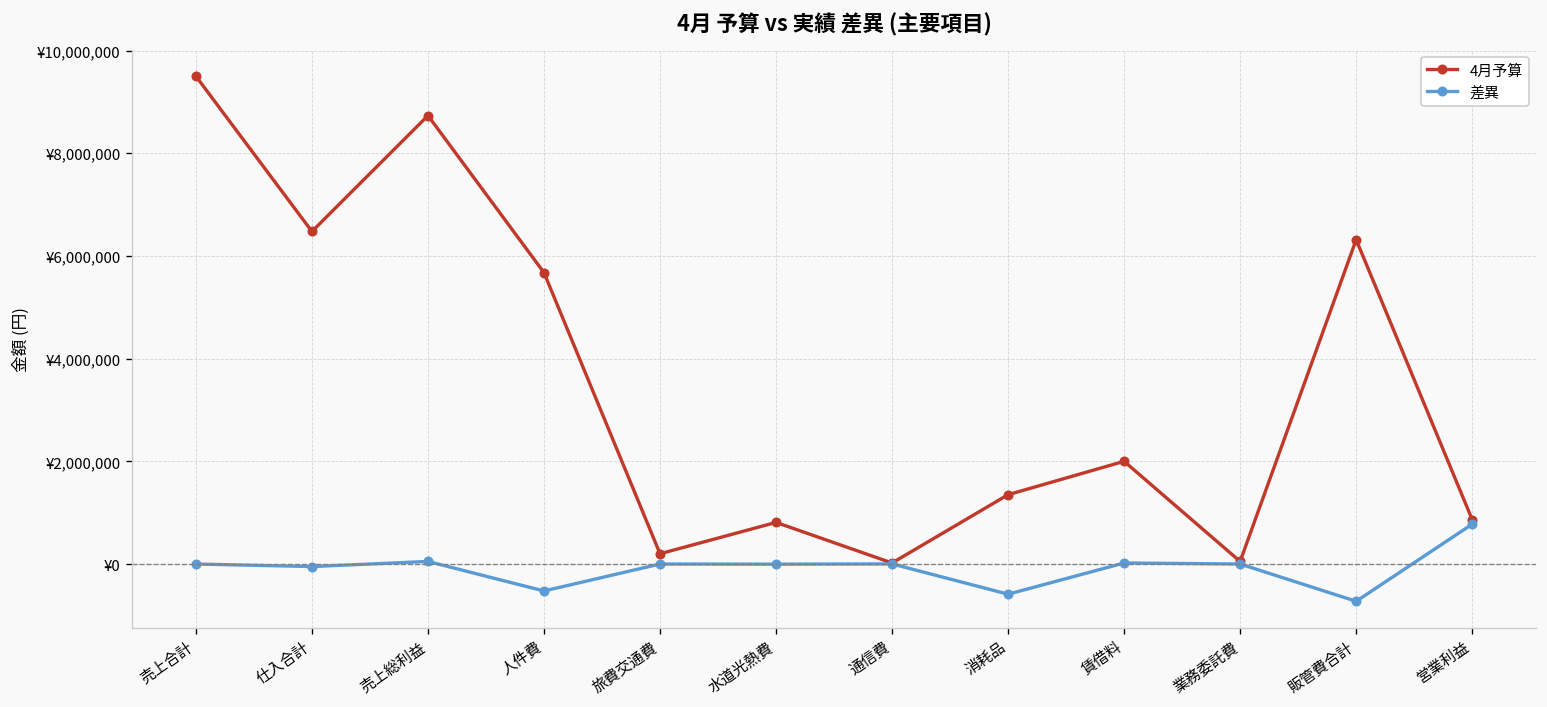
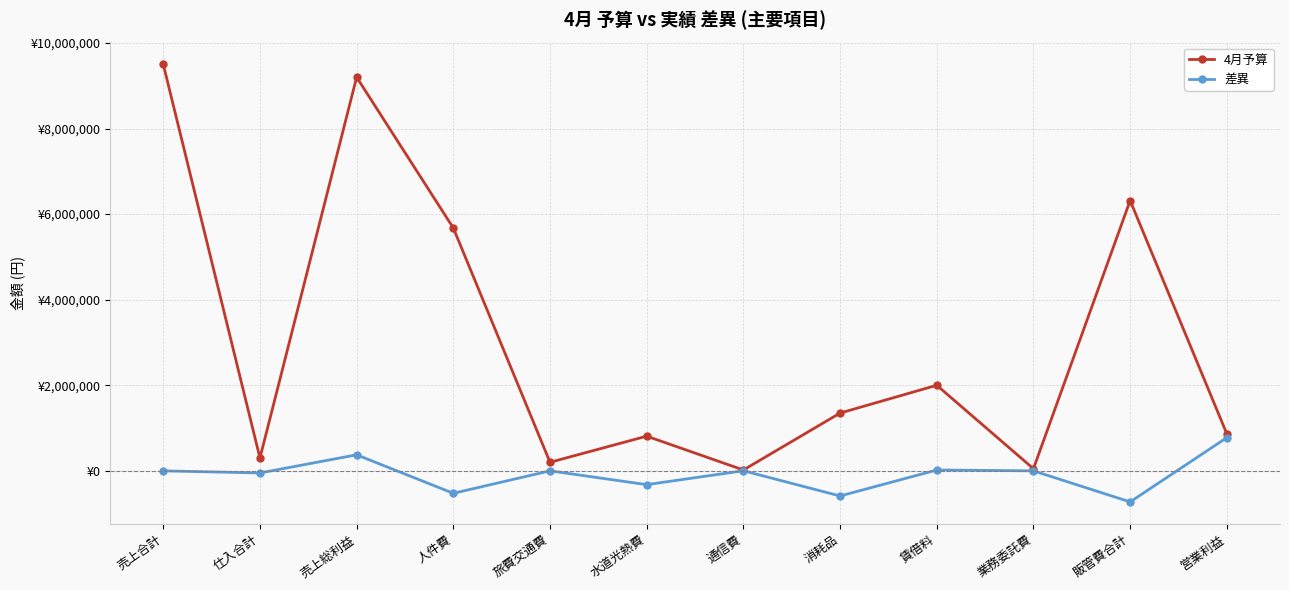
  {
    "4月予算": {
      "売上合計": "¥9,500,000",
-     "仕入合計": "¥6,500,000",
-     "売上総利益": "¥8,700,000",
+     "仕入合計": "¥300,000",
+     "売上総利益": "¥9,200,000",
      "人件費": "¥5,700,000",
      "旅費交通費": "¥200,000",
      "水道光熱費": "¥800,000",
      "消耗品": "¥1,400,000",
      "賃借料": "¥2,000,000",
      "販管費合計": "¥6,300,000",
      "営業利益": "¥900,000"
    },
    "差異": {
      "売上合計": "¥0",
      "仕入合計": "¥-100,000",
-     "売上総利益": "¥100,000",
+     "売上総利益": "¥400,000",
      "人件費": "¥-500,000",
      "旅費交通費": "¥0",
-     "水道光熱費": "¥0",
+     "水道光熱費": "¥-300,000",
      "消耗品": "¥-600,000",
      "賃借料": "¥0",
      "販管費合計": "¥-700,000",
      "営業利益": "¥800,000"
    }
  }
